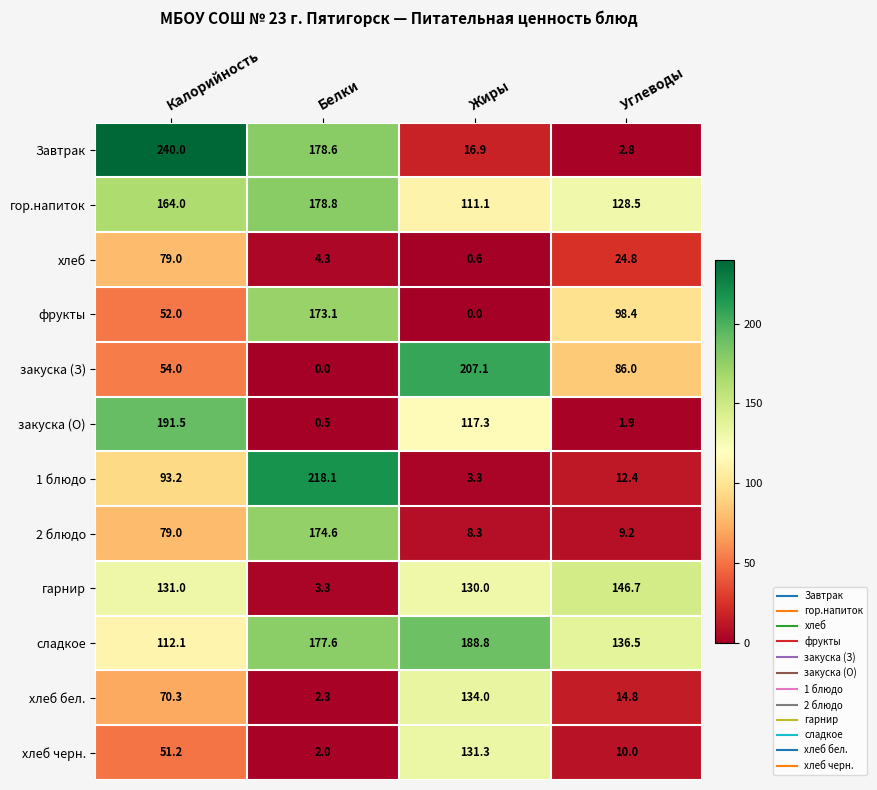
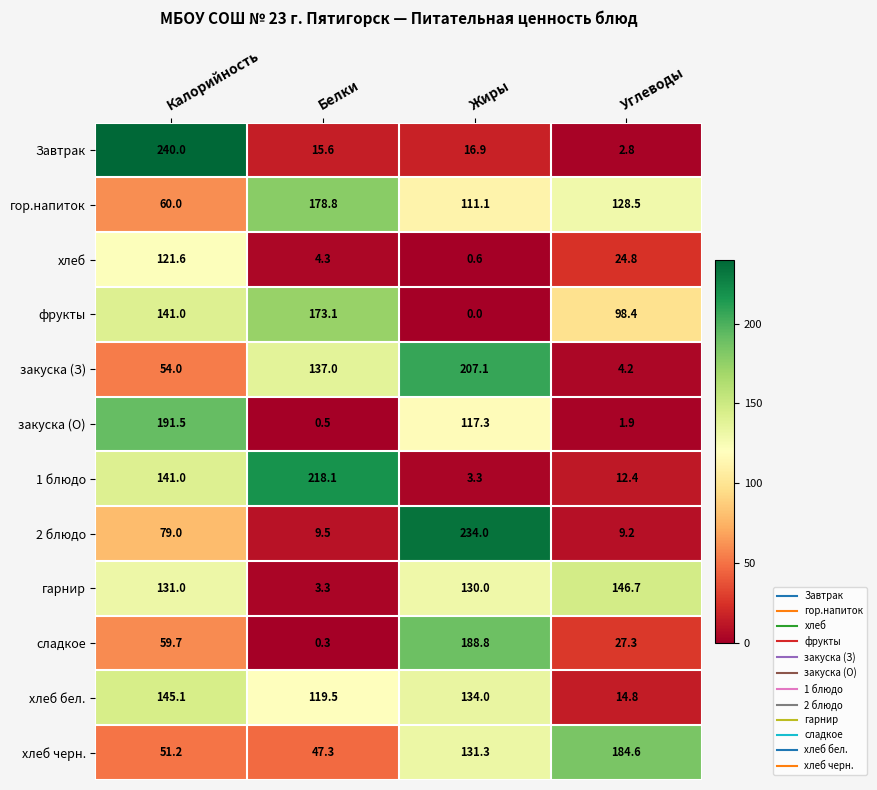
  {
    "Завтрак": {
      "Калорийность": 240.0,
-     "Белки": 178.6,
+     "Белки": 15.6,
      "Жиры": 16.9,
      "Углеводы": 2.8
    },
    "гор.напиток": {
-     "Калорийность": 164.0,
+     "Калорийность": 60.0,
      "Белки": 178.8,
      "Жиры": 111.1,
      "Углеводы": 128.5
    },
    "хлеб": {
-     "Калорийность": 79.0,
+     "Калорийность": 121.6,
      "Белки": 4.3,
      "Жиры": 0.6,
      "Углеводы": 24.8
    },
    "фрукты": {
-     "Калорийность": 52.0,
+     "Калорийность": 141.0,
      "Белки": 173.1,
      "Жиры": 0.0,
      "Углеводы": 98.4
    },
    "закуска (З)": {
      "Калорийность": 54.0,
-     "Белки": 0.0,
+     "Белки": 137.0,
      "Жиры": 207.1,
-     "Углеводы": 86.0
+     "Углеводы": 4.2
    },
    "закуска (О)": {
      "Калорийность": 191.5,
      "Белки": 0.5,
      "Жиры": 117.3,
      "Углеводы": 1.9
    },
    "1 блюдо": {
-     "Калорийность": 93.2,
+     "Калорийность": 141.0,
      "Белки": 218.1,
      "Жиры": 3.3,
      "Углеводы": 12.4
    },
    "2 блюдо": {
      "Калорийность": 79.0,
-     "Белки": 174.6,
-     "Жиры": 8.3,
+     "Белки": 9.5,
+     "Жиры": 234.0,
      "Углеводы": 9.2
    },
    "гарнир": {
      "Калорийность": 131.0,
      "Белки": 3.3,
      "Жиры": 130.0,
      "Углеводы": 146.7
    },
    "сладкое": {
-     "Калорийность": 112.1,
-     "Белки": 177.6,
+     "Калорийность": 59.7,
+     "Белки": 0.3,
      "Жиры": 188.8,
-     "Углеводы": 136.5
+     "Углеводы": 27.3
    },
    "хлеб бел.": {
-     "Калорийность": 70.3,
-     "Белки": 2.3,
+     "Калорийность": 145.1,
+     "Белки": 119.5,
      "Жиры": 134.0,
      "Углеводы": 14.8
    },
    "хлеб черн.": {
      "Калорийность": 51.2,
-     "Белки": 2.0,
+     "Белки": 47.3,
      "Жиры": 131.3,
-     "Углеводы": 10.0
+     "Углеводы": 184.6
    }
  }
